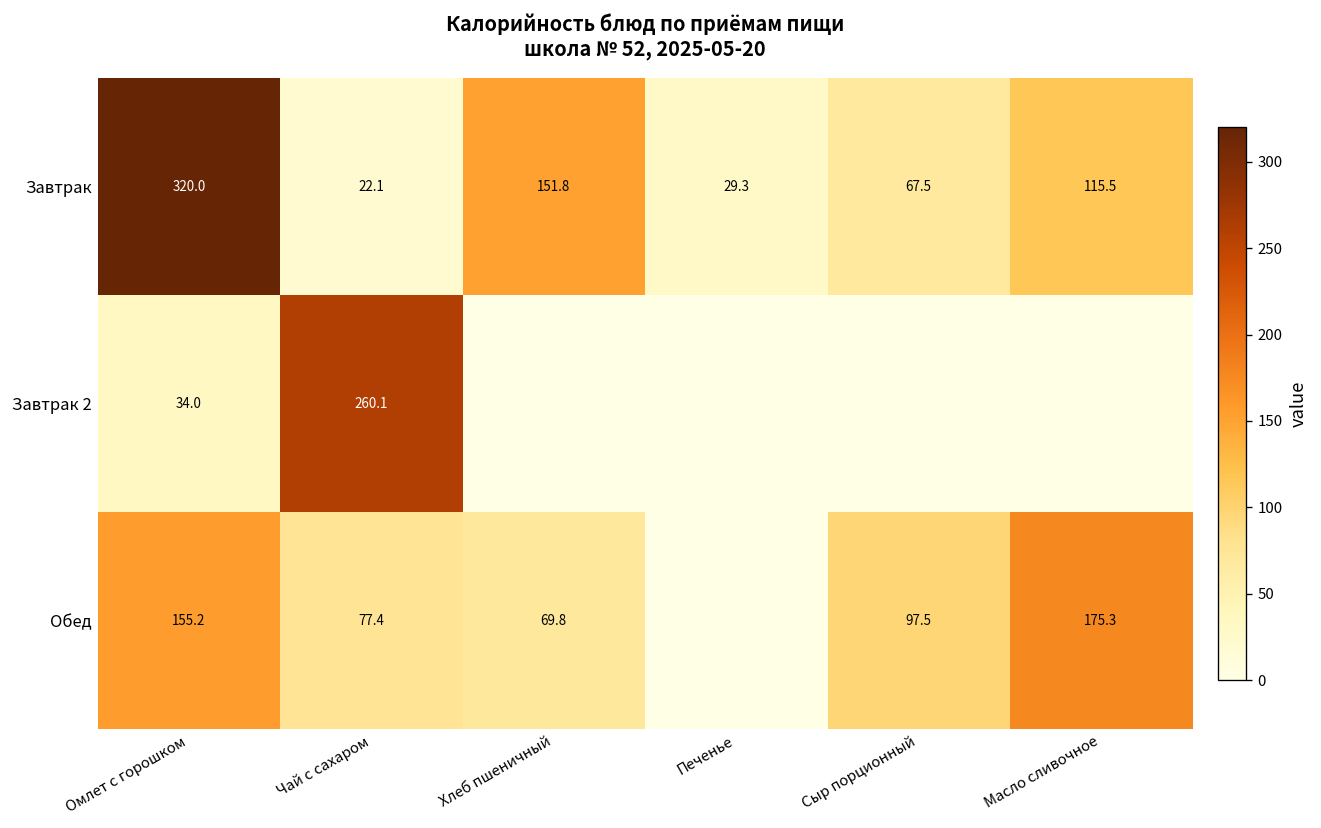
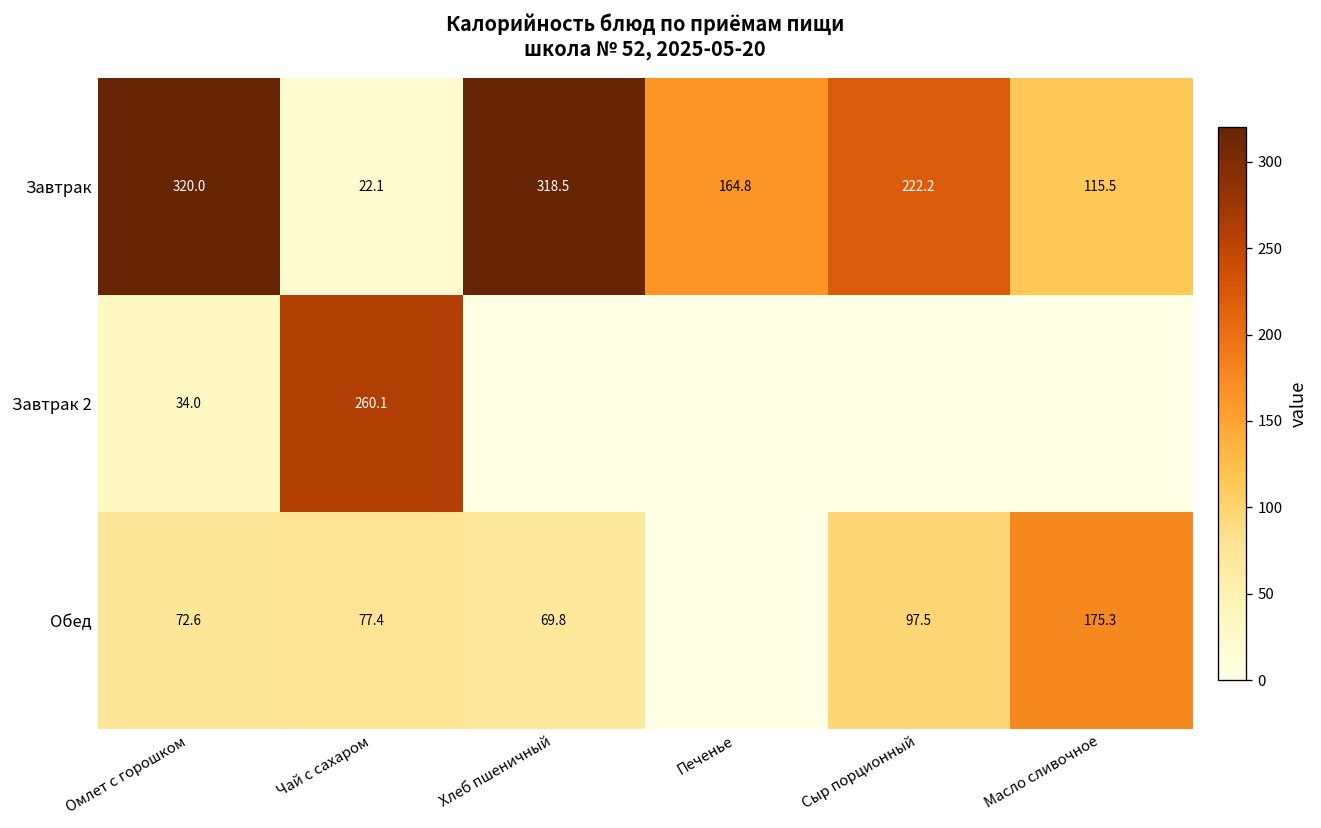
  {
    "Завтрак": {
      "Омлет с горошком": 320.0,
      "Чай с сахаром": 22.1,
-     "Хлеб пшеничный": 151.8,
-     "Печенье": 29.3,
-     "Сыр порционный": 67.5,
+     "Хлеб пшеничный": 318.5,
+     "Печенье": 164.8,
+     "Сыр порционный": 222.2,
      "Масло сливочное": 115.5
    },
    "Завтрак 2": {
      "Омлет с горошком": 34.0,
      "Чай с сахаром": 260.1
    },
    "Обед": {
-     "Омлет с горошком": 155.2,
+     "Омлет с горошком": 72.6,
      "Чай с сахаром": 77.4,
      "Хлеб пшеничный": 69.8,
      "Сыр порционный": 97.5,
      "Масло сливочное": 175.3
    }
  }
